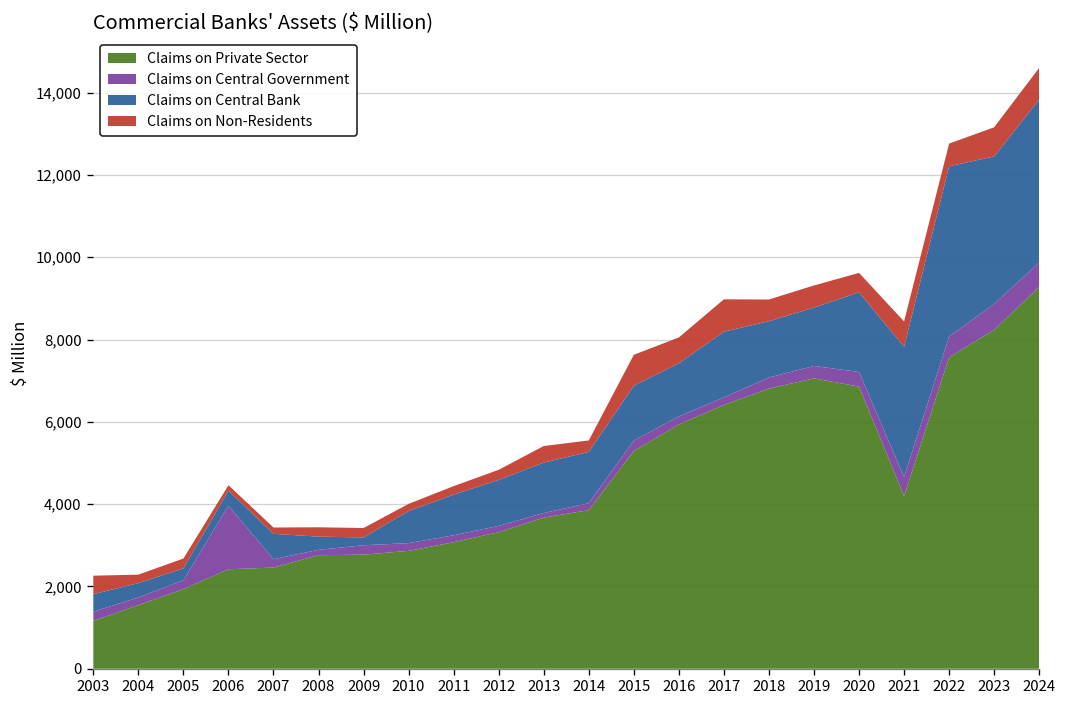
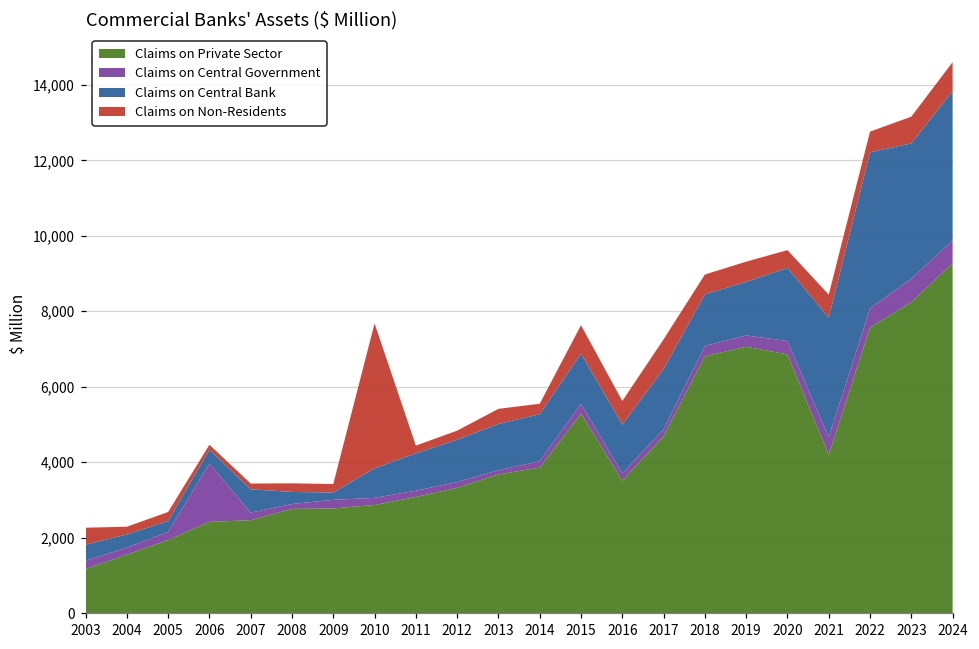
  {
    "Claims on Private Sector": {
      "2003": "1,200",
      "2004": "1,500",
      "2005": "1,900",
      "2006": "2,400",
      "2007": "2,500",
      "2008": "2,800",
      "2009": "2,800",
      "2010": "2,900",
      "2011": "3,100",
      "2012": "3,300",
      "2013": "3,700",
      "2014": "3,900",
      "2015": "5,300",
-     "2016": "5,900",
-     "2017": "6,400",
+     "2016": "3,500",
+     "2017": "4,700",
      "2018": "6,800",
      "2019": "7,100",
      "2020": "6,900",
      "2021": "4,200",
      "2022": "7,600",
      "2023": "8,200",
      "2024": "9,300"
    },
    "Claims on Central Government": {
      "2003": "200",
      "2004": "200",
      "2005": "200",
      "2006": "1,500",
      "2007": "200",
      "2008": "100",
      "2009": "200",
      "2010": "200",
      "2011": "200",
      "2012": "200",
      "2013": "100",
      "2014": "200",
      "2015": "300",
      "2016": "200",
      "2017": "200",
      "2018": "300",
      "2019": "300",
      "2020": "400",
      "2021": "500",
      "2022": "500",
      "2023": "600",
      "2024": "600"
    },
    "Claims on Central Bank": {
      "2003": "400",
      "2004": "300",
      "2005": "300",
      "2006": "400",
      "2007": "600",
      "2008": "300",
      "2009": "200",
      "2010": "800",
      "2011": "1,000",
      "2012": "1,100",
      "2013": "1,200",
      "2014": "1,200",
      "2015": "1,300",
      "2016": "1,300",
      "2017": "1,600",
      "2018": "1,400",
      "2019": "1,400",
      "2020": "1,900",
      "2021": "3,200",
      "2022": "4,100",
      "2023": "3,600",
      "2024": "4,000"
    },
    "Claims on Non-Residents": {
      "2003": "400",
      "2004": "200",
      "2005": "200",
      "2006": "100",
      "2007": "200",
      "2008": "200",
      "2009": "200",
-     "2010": "200",
+     "2010": "3,800",
      "2011": "200",
      "2012": "200",
      "2013": "400",
      "2014": "300",
      "2015": "800",
      "2016": "600",
      "2017": "800",
      "2018": "500",
      "2019": "500",
      "2020": "500",
      "2021": "600",
      "2022": "600",
      "2023": "700",
      "2024": "800"
    }
  }
